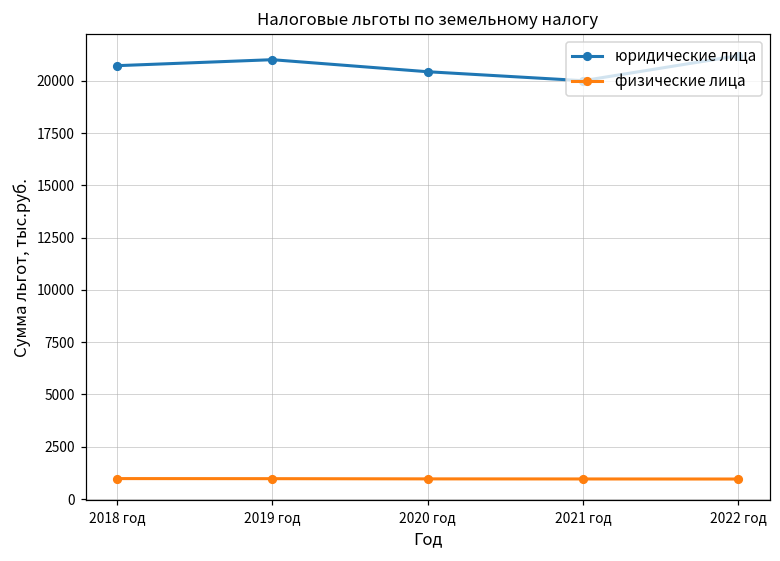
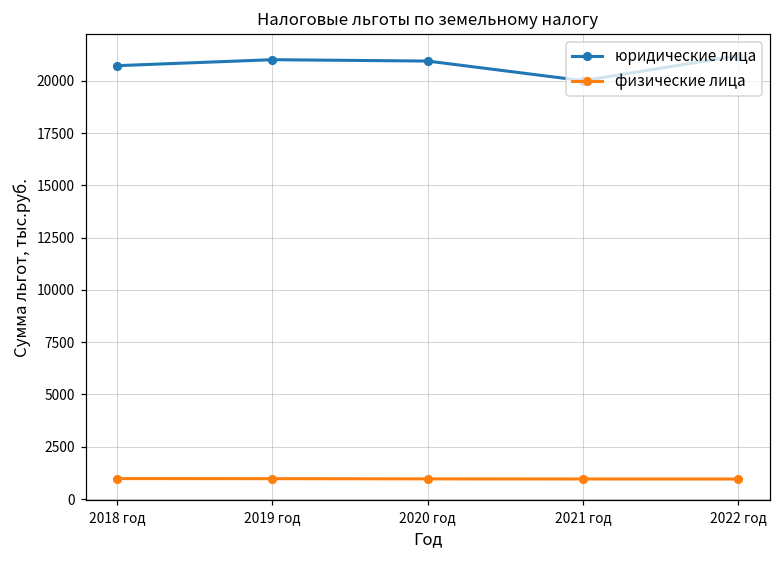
  {
    "юридические лица": {
      "2018 год": 20700,
      "2019 год": 21000,
-     "2020 год": 20400
+     "2020 год": 20900
    },
    "физические лица": {
      "2018 год": 1000,
      "2019 год": 1000,
      "2020 год": 1000,
      "2021 год": 1000,
      "2022 год": 1000
    }
  }
